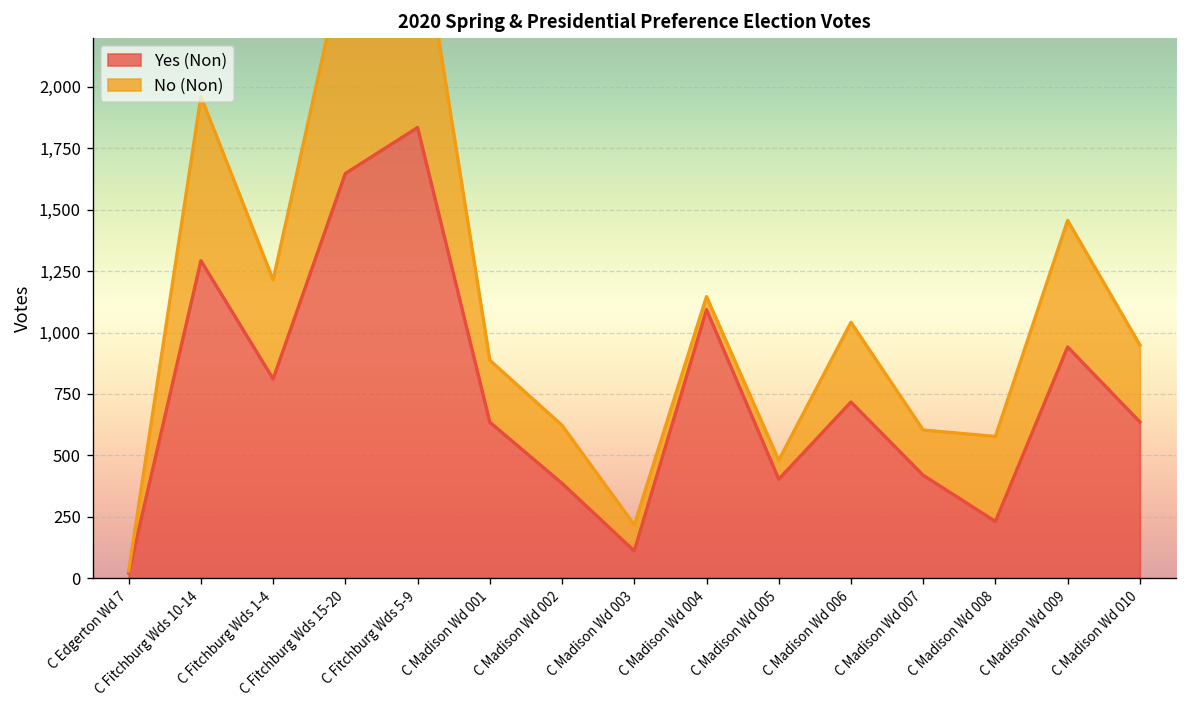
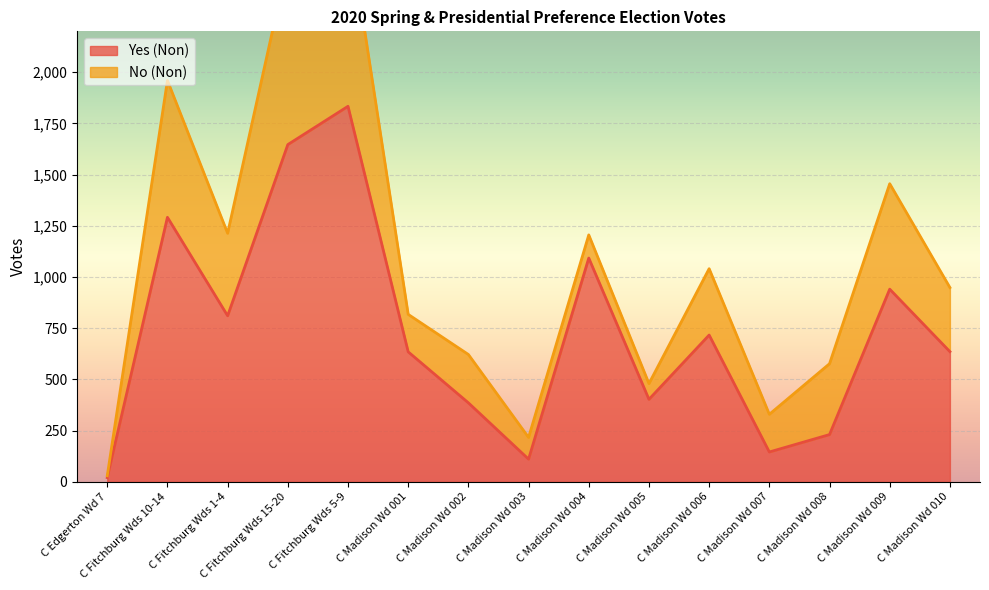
  {
    "Yes (Non)": {
      "C Fitchburg Wds 10-14": "1,290",
      "C Fitchburg Wds 1-4": "810",
      "C Fitchburg Wds 15-20": "1,650",
      "C Fitchburg Wds 5-9": "1,830",
      "C Madison Wd 001": "640",
      "C Madison Wd 002": "390",
      "C Madison Wd 003": "110",
      "C Madison Wd 004": "1,090",
      "C Madison Wd 005": "400",
      "C Madison Wd 006": "720",
-     "C Madison Wd 007": "420",
+     "C Madison Wd 007": "150",
      "C Madison Wd 008": "230",
      "C Madison Wd 009": "940",
      "C Madison Wd 010": "640"
    },
    "No (Non)": {
      "C Fitchburg Wds 1-4": "400",
-     "C Madison Wd 001": "250",
+     "C Madison Wd 001": "180",
      "C Madison Wd 002": "240",
      "C Madison Wd 003": "110",
-     "C Madison Wd 004": "50",
+     "C Madison Wd 004": "110",
      "C Madison Wd 005": "80",
      "C Madison Wd 006": "320",
      "C Madison Wd 007": "180",
      "C Madison Wd 008": "350",
      "C Madison Wd 009": "520",
      "C Madison Wd 010": "310"
    }
  }
